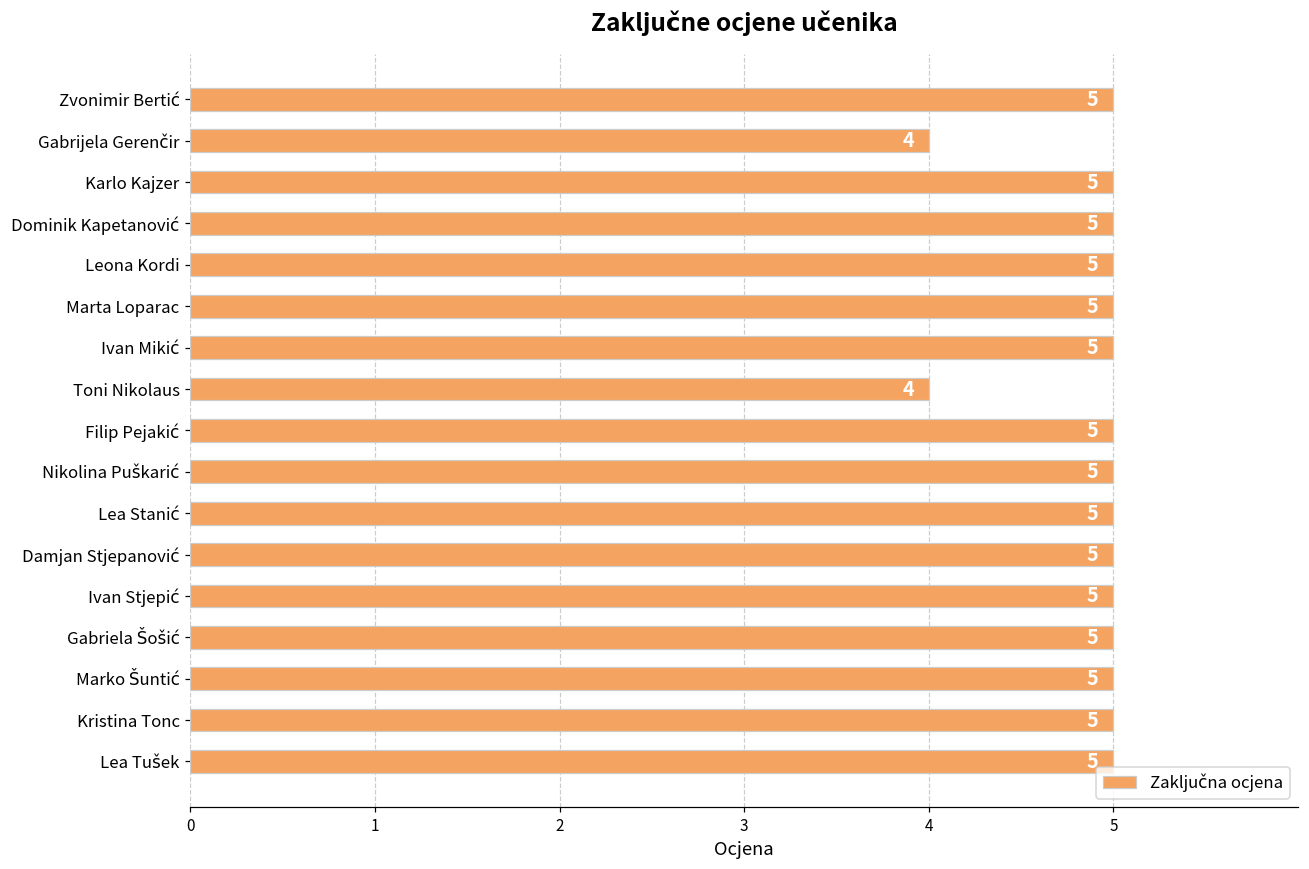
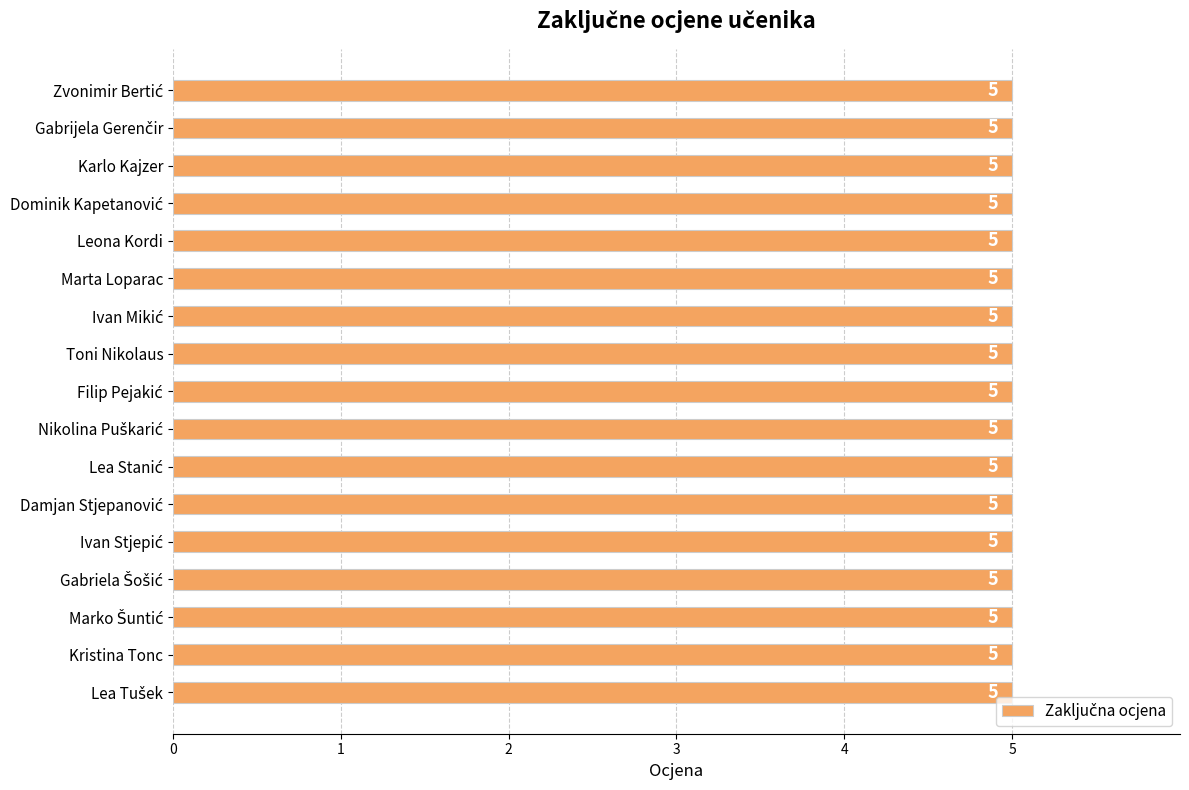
  {
    "Zvonimir Bertić": 5,
-   "Gabrijela Gerenčir": 4,
+   "Gabrijela Gerenčir": 5,
    "Karlo Kajzer": 5,
    "Dominik Kapetanović": 5,
    "Leona Kordi": 5,
    "Marta Loparac": 5,
    "Ivan Mikić": 5,
-   "Toni Nikolaus": 4,
+   "Toni Nikolaus": 5,
    "Filip Pejakić": 5,
    "Nikolina Puškarić": 5,
    "Lea Stanić": 5,
    "Damjan Stjepanović": 5,
    "Ivan Stjepić": 5,
    "Gabriela Šošić": 5,
    "Marko Šuntić": 5,
    "Kristina Tonc": 5
  }
